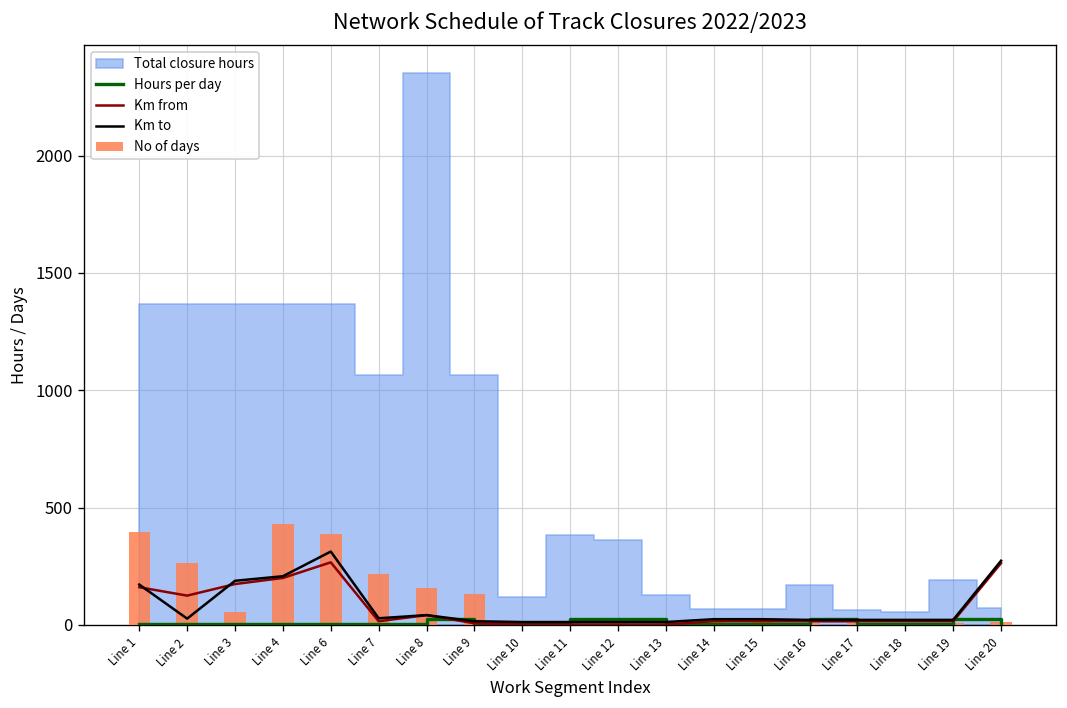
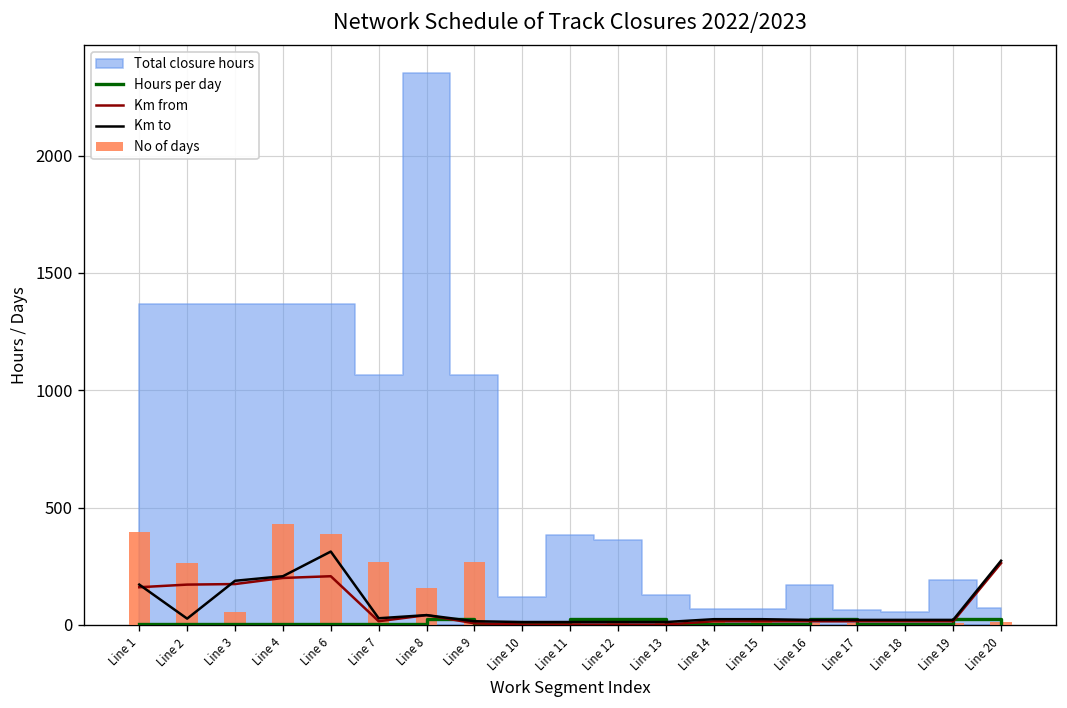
  {
    "No of days": {
      "Line 1": 400,
      "Line 2": 260,
      "Line 3": 60,
      "Line 4": 430,
      "Line 6": 390,
-     "Line 7": 220,
+     "Line 7": 270,
      "Line 8": 160,
-     "Line 9": 130,
+     "Line 9": 270,
      "Line 10": 20,
      "Line 11": 20,
      "Line 12": 20,
      "Line 13": 20
    },
    "Hours per day": {
      "Line 1": 0,
      "Line 2": 0,
      "Line 3": 0,
      "Line 4": 0,
      "Line 6": 0,
      "Line 8": 20,
      "Line 20": 10
    },
    "Km from": {
-     "Line 2": 120,
+     "Line 2": 170,
      "Line 3": 170,
-     "Line 6": 270
+     "Line 6": 210
    },
    "Km to": {
      "Line 2": 30,
      "Line 3": 190,
      "Line 6": 310
    }
  }
